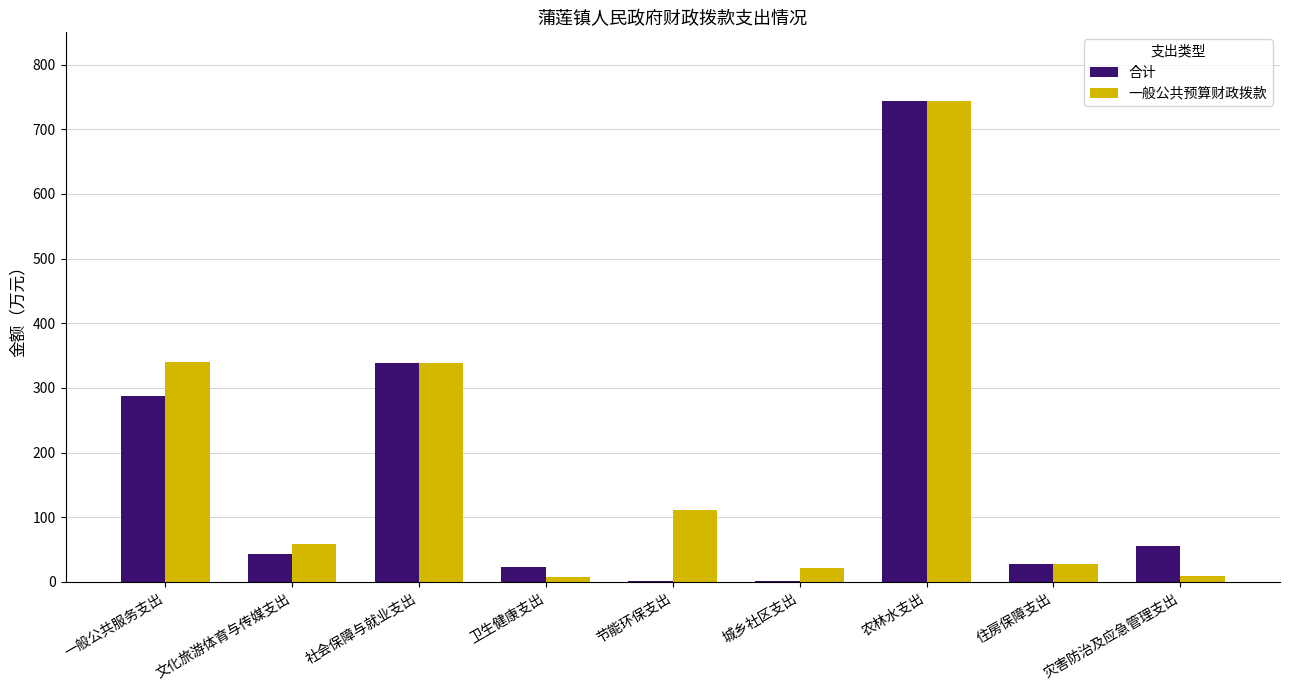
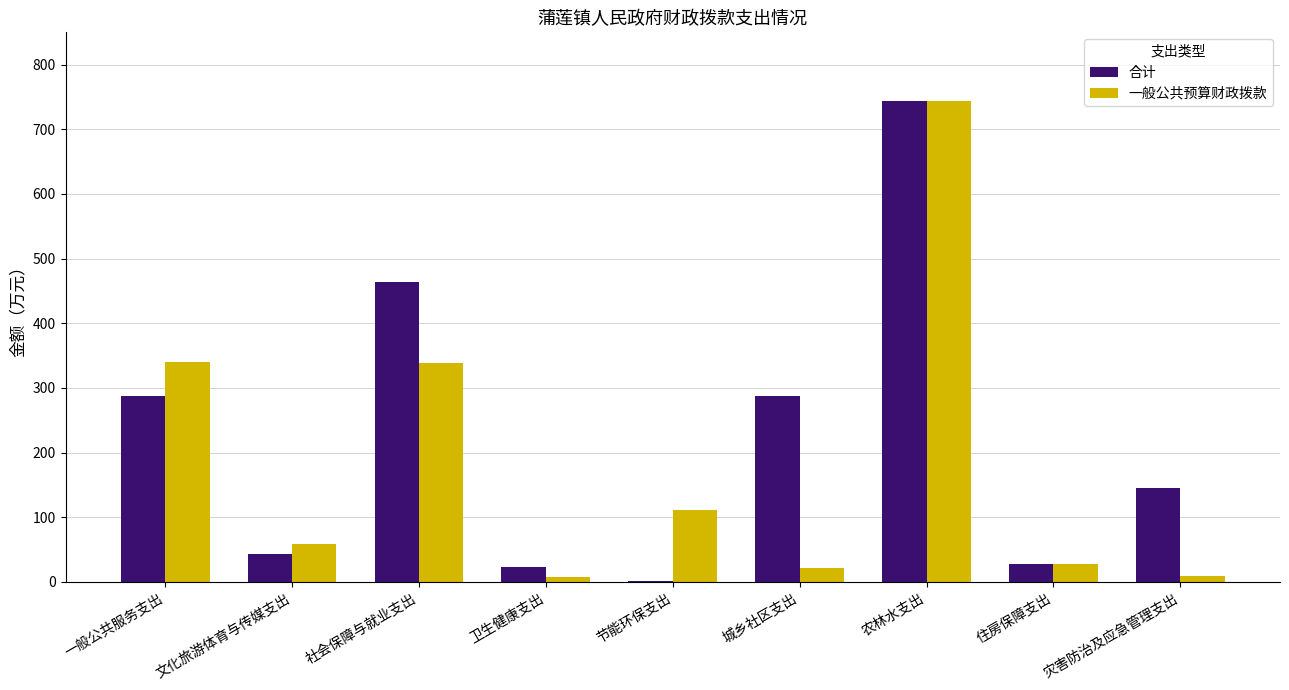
  {
    "合计": {
      "一般公共服务支出": 290,
      "文化旅游体育与传媒支出": 40,
-     "社会保障与就业支出": 340,
+     "社会保障与就业支出": 460,
      "卫生健康支出": 20,
-     "城乡社区支出": 0,
+     "城乡社区支出": 290,
      "农林水支出": 740,
      "住房保障支出": 30,
-     "灾害防治及应急管理支出": 60
+     "灾害防治及应急管理支出": 140
    },
    "一般公共预算财政拨款": {
      "一般公共服务支出": 340,
      "文化旅游体育与传媒支出": 60,
      "社会保障与就业支出": 340,
      "卫生健康支出": 10,
      "节能环保支出": 110,
      "城乡社区支出": 20,
      "农林水支出": 740,
      "住房保障支出": 30,
      "灾害防治及应急管理支出": 10
    }
  }
